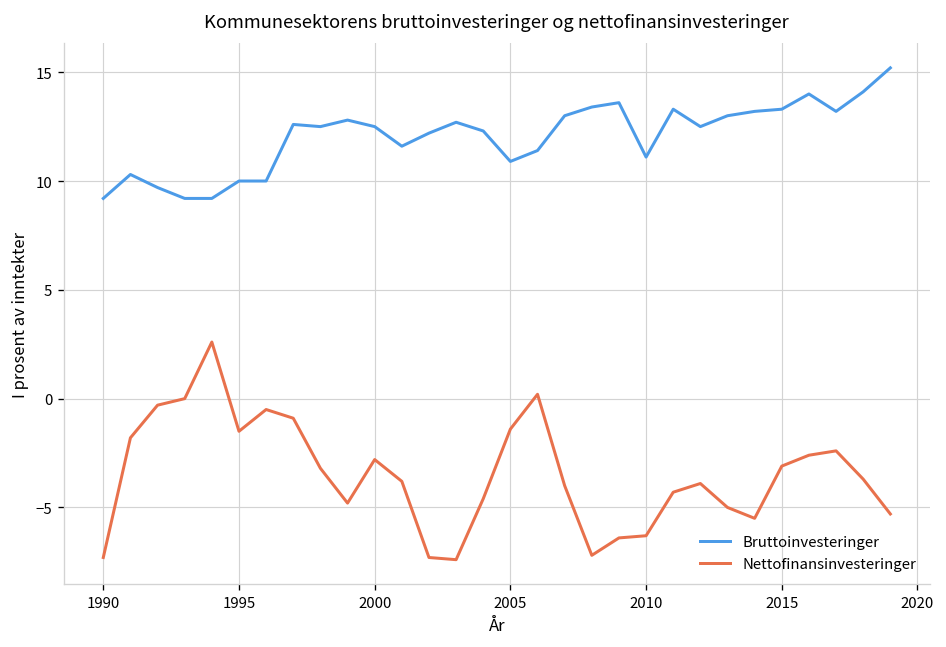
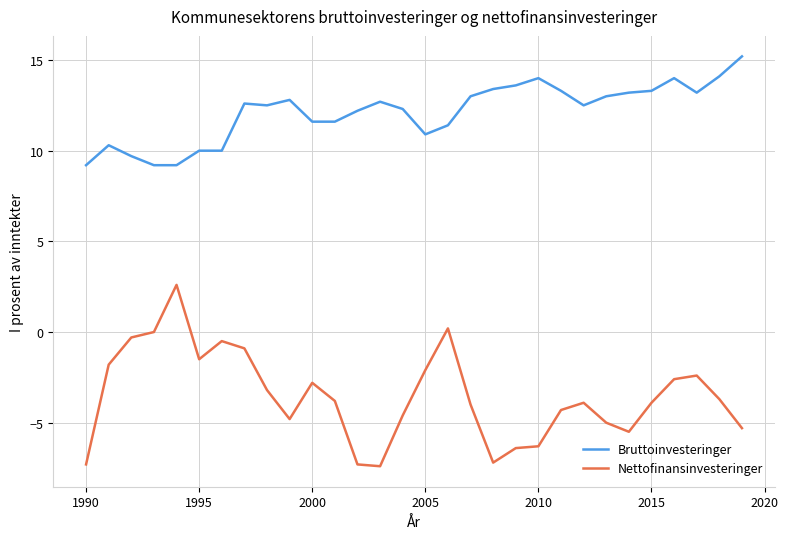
  {
    "Bruttoinvesteringer": {
      "1990": 9.2,
      "1995": 10.0,
-     "2000": 12.5,
+     "2000": 11.6,
      "2005": 10.9,
-     "2010": 11.1,
+     "2010": 14.0,
      "2015": 13.3
    },
    "Nettofinansinvesteringer": {
      "1990": -7.3,
      "1995": -1.5,
      "2000": -2.8,
-     "2005": -1.4,
+     "2005": -2.1,
      "2010": -6.3,
-     "2015": -3.1
+     "2015": -3.9
    }
  }
